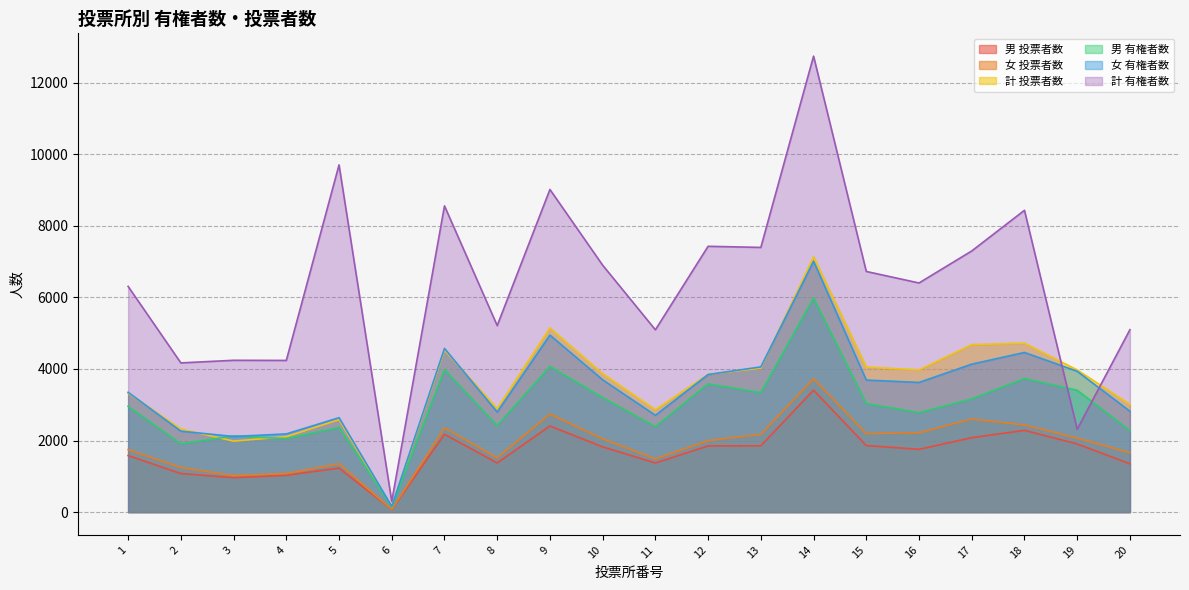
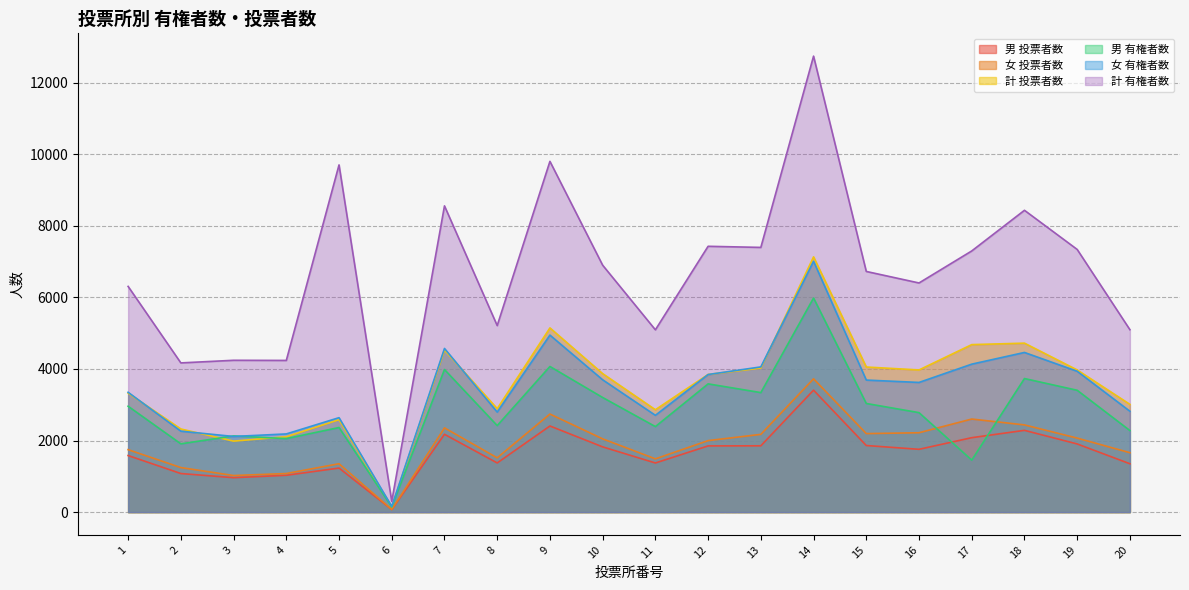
  {
    "計 投票者数": {
      "3": 2000,
      "8": 2900,
      "9": 5100,
      "10": 3900,
      "11": 2900,
      "14": 7100,
      "15": 4100,
      "16": 4000,
      "17": 4700,
      "18": 4700,
      "20": 3000
    },
    "男 有権者数": {
      "1": 3000,
      "2": 1900,
      "5": 2400,
      "7": 4000,
      "8": 2400,
      "9": 4100,
      "10": 3200,
      "11": 2400,
      "12": 3600,
      "13": 3300,
      "14": 6000,
      "15": 3000,
      "16": 2800,
-     "17": 3200,
+     "17": 1500,
      "18": 3700,
      "19": 3400,
      "20": 2300
    },
    "女 有権者数": {
      "4": 2200,
      "8": 2800,
      "9": 4900,
      "10": 3700,
      "11": 2700,
      "14": 7000,
      "15": 3700,
      "16": 3600,
      "17": 4100,
      "18": 4500,
      "20": 2800
    },
    "計 有権者数": {
      "1": 6300,
      "2": 4200,
      "3": 4200,
      "4": 4200,
      "5": 9700,
      "6": 300,
      "7": 8600,
      "8": 5200,
-     "9": 9000,
+     "9": 9800,
      "10": 6900,
      "11": 5100,
      "12": 7400,
      "13": 7400,
      "14": 12700,
      "15": 6700,
      "16": 6400,
      "17": 7300,
      "18": 8400,
-     "19": 2300,
+     "19": 7300,
      "20": 5100
    }
  }
